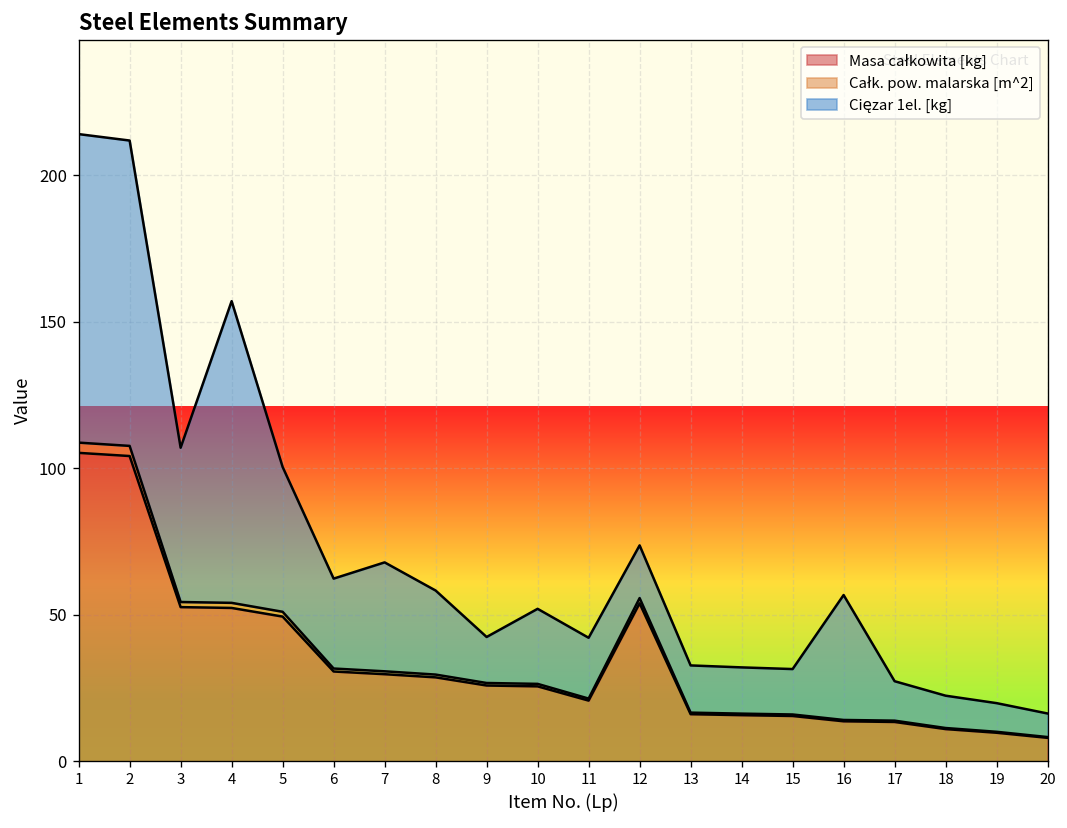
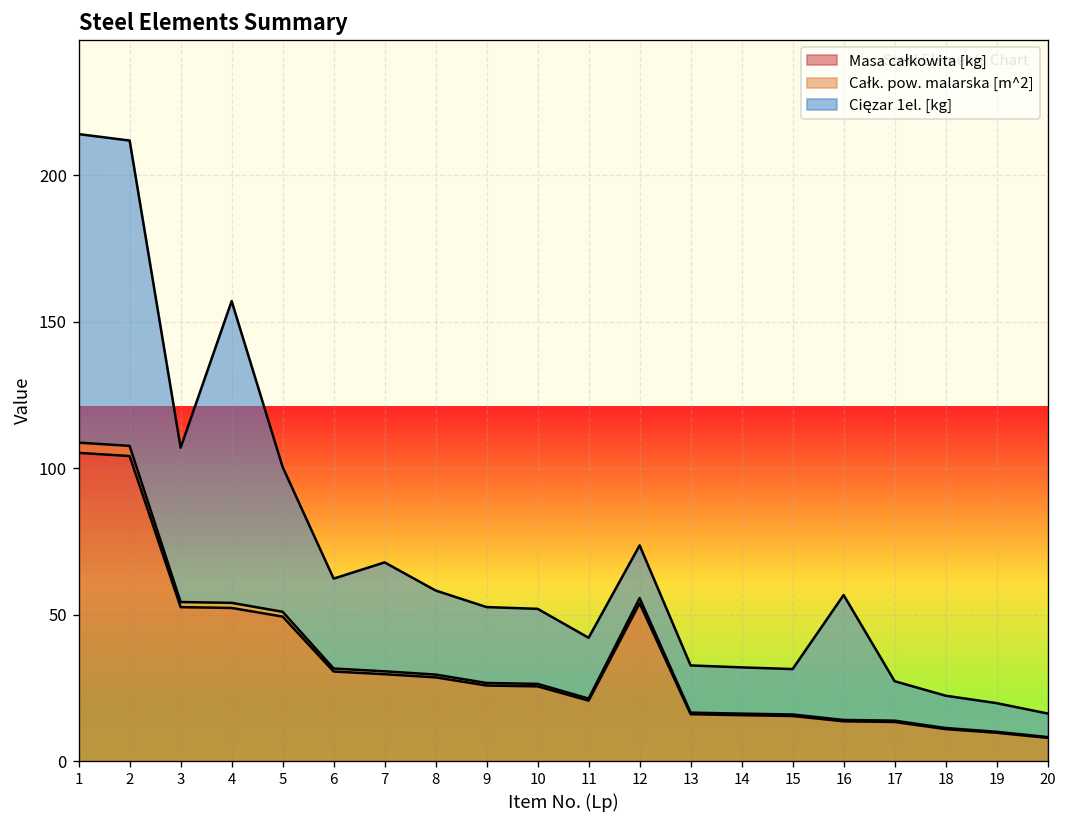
  {
    "Cięzar 1el. [kg]": {
      "1": 105,
      "2": 104,
      "3": 53,
      "4": 103,
      "5": 49,
      "6": 31,
      "7": 37,
      "8": 29,
-     "9": 16,
+     "9": 26,
      "10": 26,
      "11": 21,
      "12": 18,
      "13": 16,
      "14": 16,
      "15": 16,
      "16": 43,
      "17": 13,
      "18": 11,
      "19": 10,
      "20": 8
    }
  }
